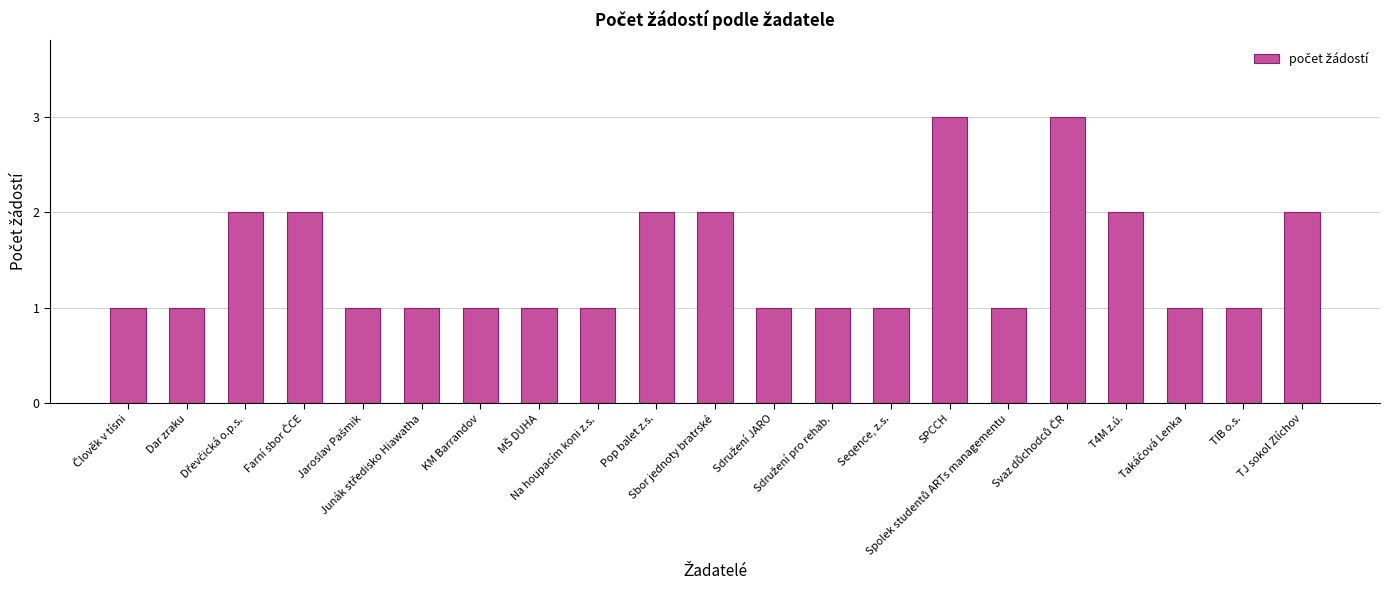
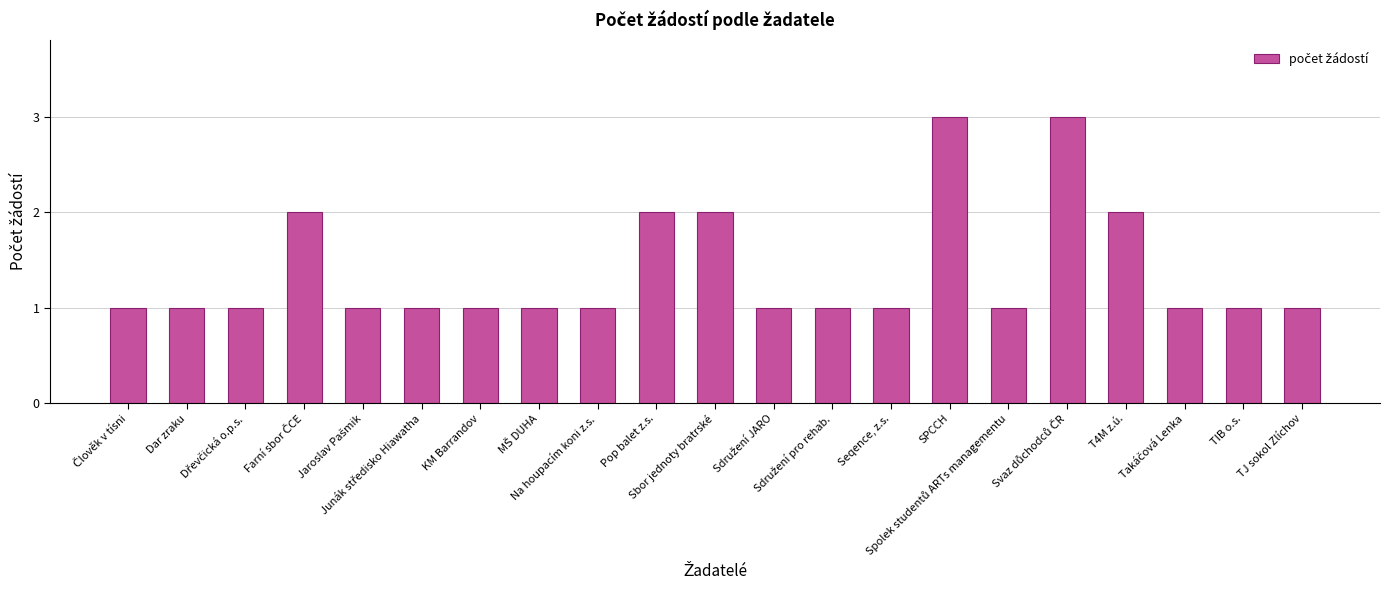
  {
    "Člověk v tísni": 1,
    "Dar zraku": 1,
-   "Dřevčická o.p.s.": 2,
+   "Dřevčická o.p.s.": 1,
    "Farní sbor ČCE": 2,
    "Jaroslav Pašmik": 1,
    "Junák středisko Hiawatha": 1,
    "KM Barrandov": 1,
    "MŠ DUHA": 1,
    "Na houpacím koni z.s.": 1,
    "Pop balet z.s.": 2,
    "Sbor jednoty bratrské": 2,
    "Sdružení JARO": 1,
    "Sdružení pro rehab.": 1,
    "Seqence, z.s.": 1,
    "SPCCH": 3,
    "Spolek studentů ARTs managementu": 1,
    "Svaz důchodců ČR": 3,
    "T4M z.ú.": 2,
    "Takáčová Lenka": 1,
    "TIB o.s.": 1,
-   "TJ sokol Zlíchov": 2
+   "TJ sokol Zlíchov": 1
  }
